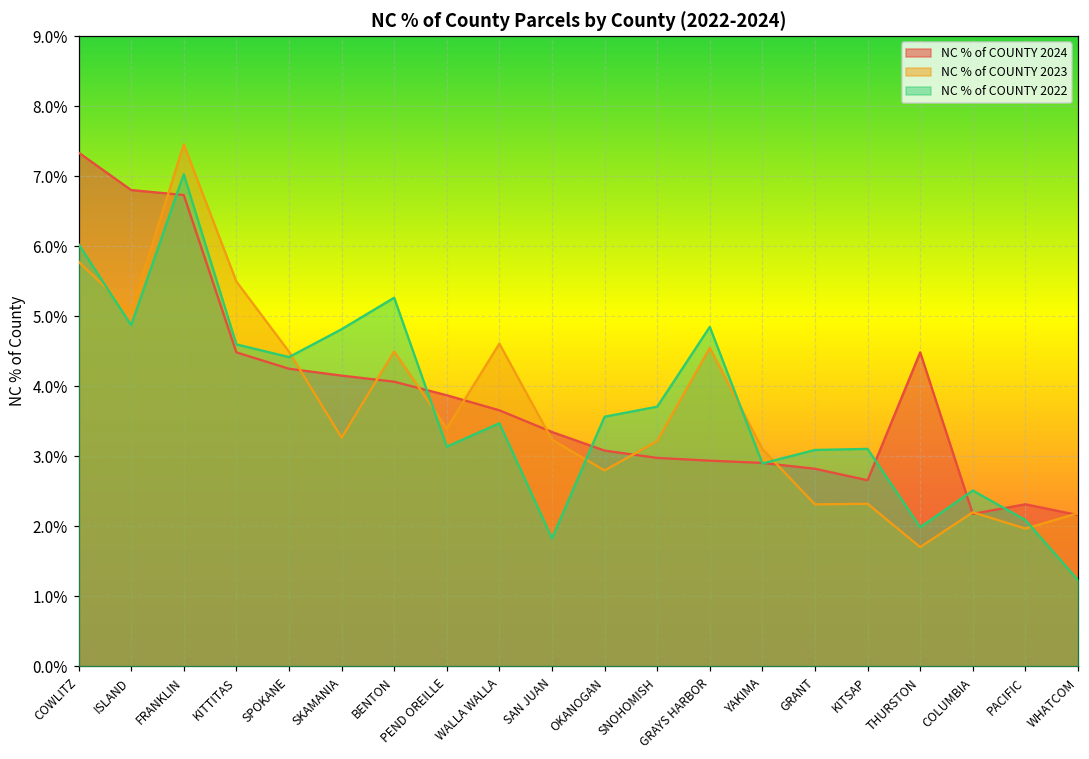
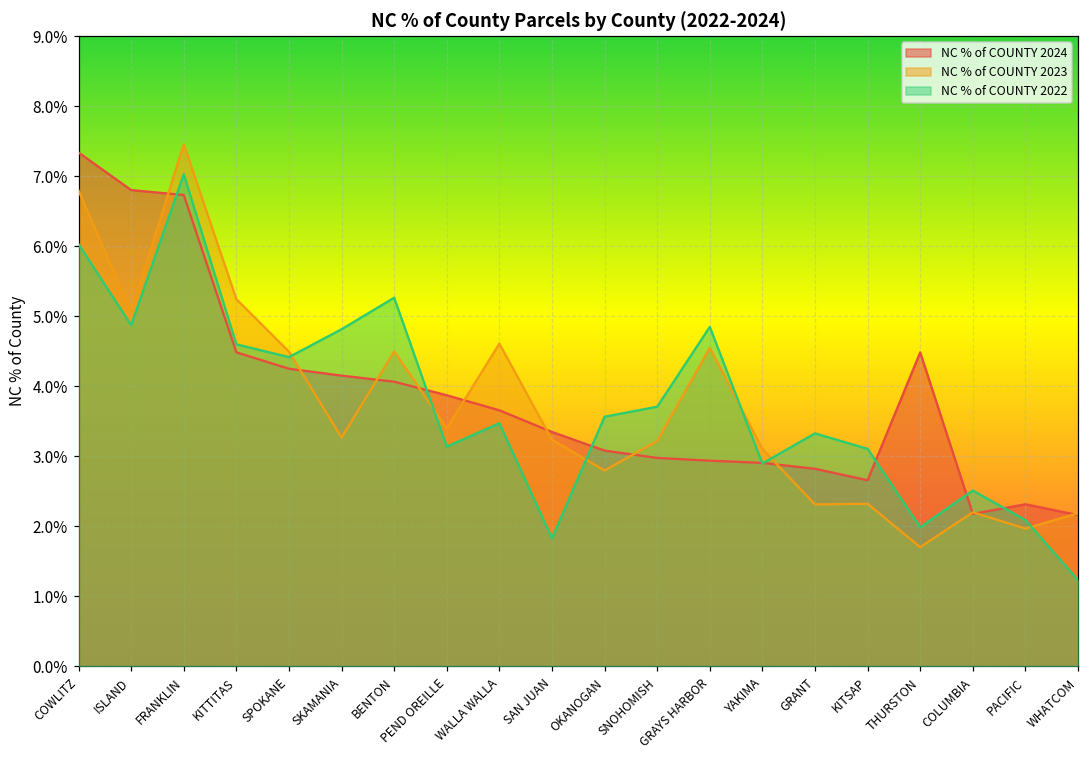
  {
    "NC % of COUNTY 2024": {
      "COWLITZ": "7.3%",
      "ISLAND": "6.8%",
      "FRANKLIN": "6.7%",
      "KITTITAS": "4.5%",
      "SPOKANE": "4.3%",
      "SKAMANIA": "4.2%",
      "BENTON": "4.1%",
      "PEND OREILLE": "3.9%",
      "WALLA WALLA": "3.7%",
      "SAN JUAN": "3.3%",
      "OKANOGAN": "3.1%",
      "SNOHOMISH": "3.0%",
      "GRAYS HARBOR": "2.9%",
      "GRANT": "2.8%",
      "KITSAP": "2.7%",
      "THURSTON": "4.5%",
      "PACIFIC": "2.3%"
    },
    "NC % of COUNTY 2023": {
-     "COWLITZ": "5.8%",
+     "COWLITZ": "6.8%",
      "ISLAND": "5.1%",
      "FRANKLIN": "7.5%",
-     "KITTITAS": "5.5%",
+     "KITTITAS": "5.2%",
      "SPOKANE": "4.5%",
      "SKAMANIA": "3.3%",
      "BENTON": "4.5%",
      "PEND OREILLE": "3.4%",
      "WALLA WALLA": "4.6%",
      "SAN JUAN": "3.2%",
      "OKANOGAN": "2.8%",
      "SNOHOMISH": "3.2%",
      "GRAYS HARBOR": "4.5%",
      "YAKIMA": "3.1%",
      "GRANT": "2.3%",
      "KITSAP": "2.3%",
      "THURSTON": "1.7%",
      "PACIFIC": "2.0%"
    },
    "NC % of COUNTY 2022": {
      "COWLITZ": "6.0%",
      "ISLAND": "4.9%",
      "FRANKLIN": "7.0%",
      "KITTITAS": "4.6%",
      "SPOKANE": "4.4%",
      "SKAMANIA": "4.8%",
      "BENTON": "5.3%",
      "PEND OREILLE": "3.1%",
      "WALLA WALLA": "3.5%",
      "SAN JUAN": "1.8%",
      "OKANOGAN": "3.6%",
      "SNOHOMISH": "3.7%",
      "GRAYS HARBOR": "4.8%",
-     "GRANT": "3.1%",
+     "GRANT": "3.3%",
      "KITSAP": "3.1%",
      "THURSTON": "2.0%",
      "COLUMBIA": "2.5%",
      "PACIFIC": "2.1%",
      "WHATCOM": "1.2%"
    }
  }
